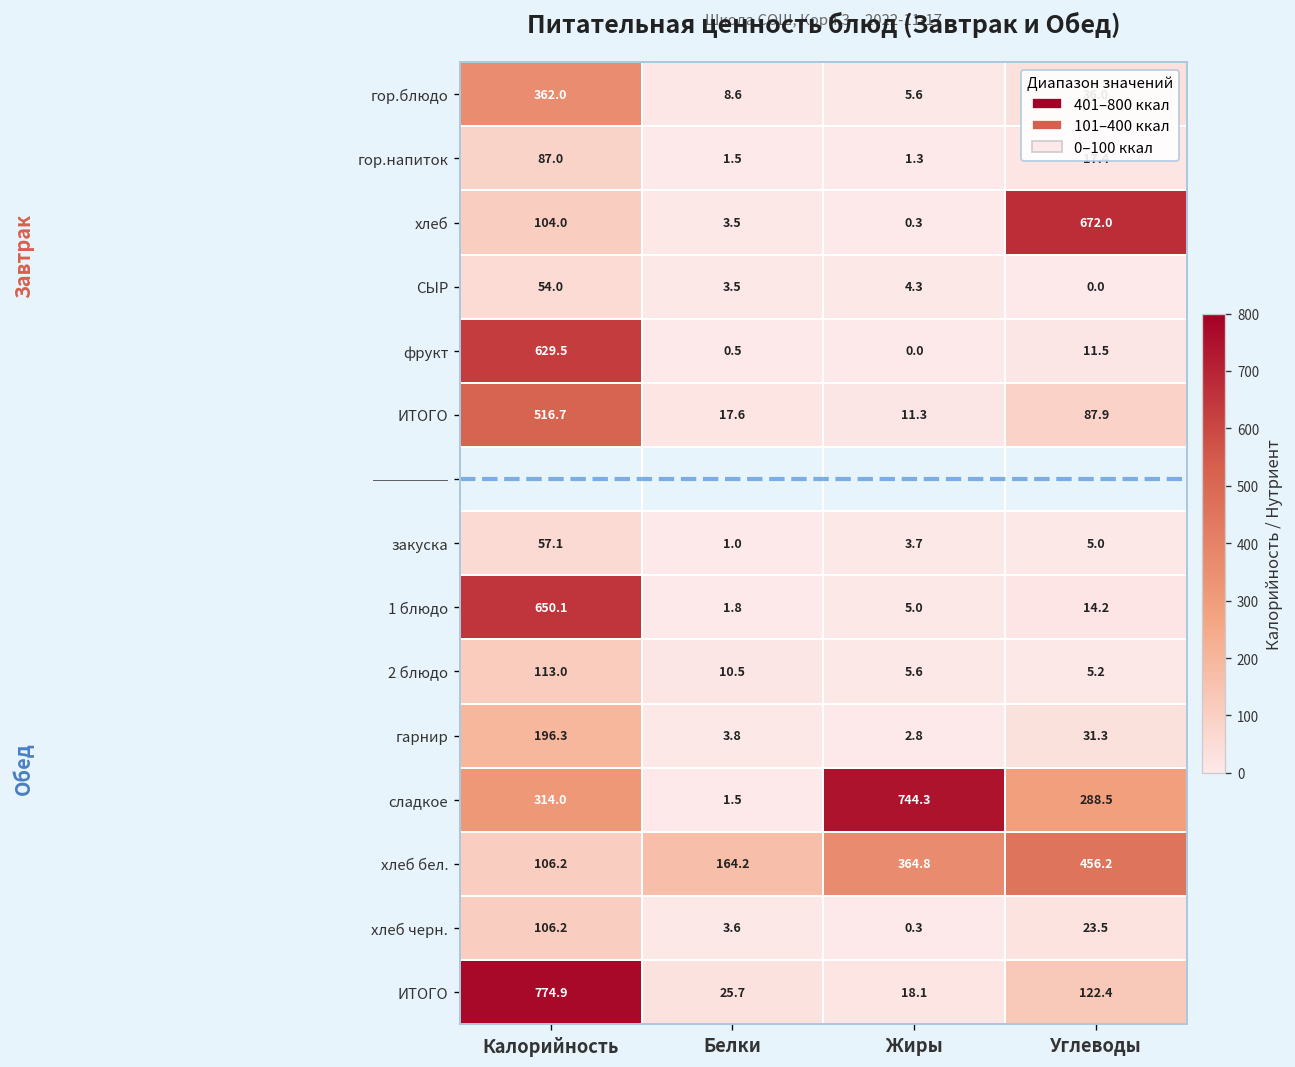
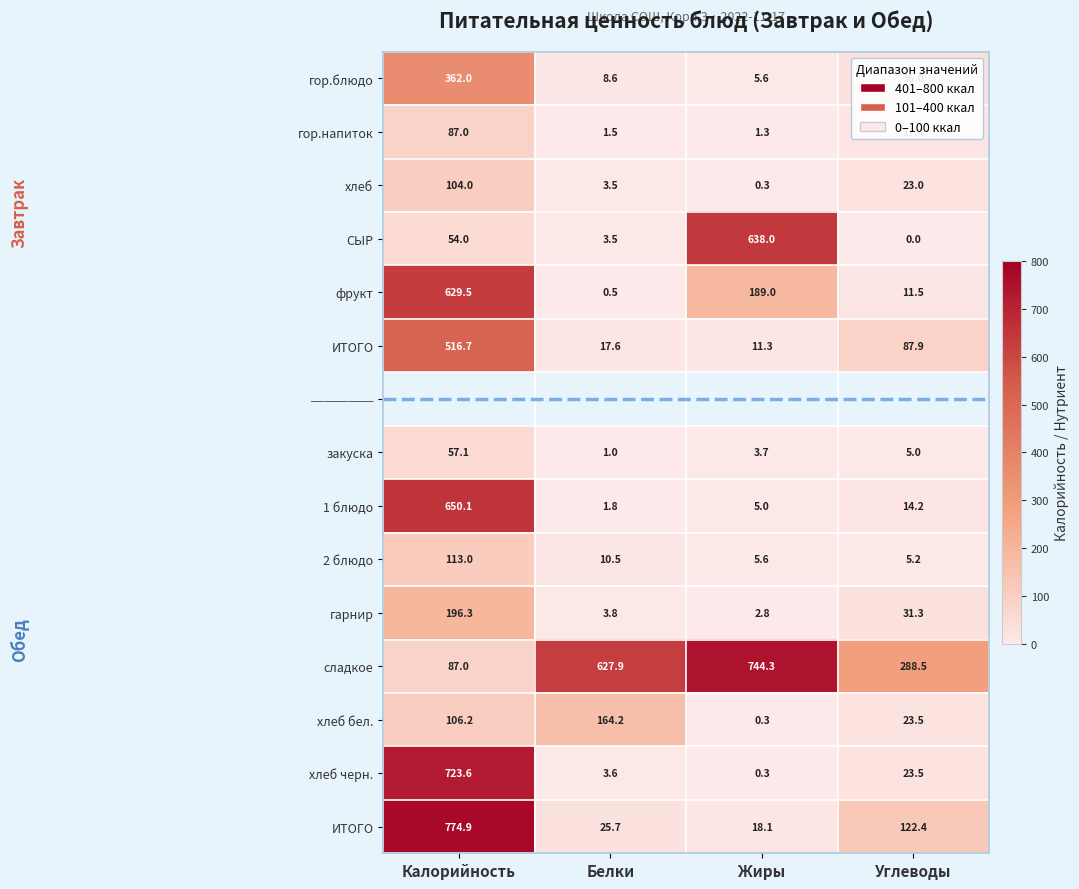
  {
    "гор.блюдо": {
      "Калорийность": 362.0,
      "Белки": 8.6,
      "Жиры": 5.6
    },
    "гор.напиток": {
      "Калорийность": 87.0,
      "Белки": 1.5,
      "Жиры": 1.3
    },
    "хлеб": {
      "Калорийность": 104.0,
      "Белки": 3.5,
      "Жиры": 0.3,
-     "Углеводы": 672.0
+     "Углеводы": 23.0
    },
    "СЫР": {
      "Калорийность": 54.0,
      "Белки": 3.5,
-     "Жиры": 4.3,
+     "Жиры": 638.0,
      "Углеводы": 0.0
    },
    "фрукт": {
      "Калорийность": 629.5,
      "Белки": 0.5,
-     "Жиры": 0.0,
+     "Жиры": 189.0,
      "Углеводы": 11.5
    },
    "закуска": {
      "Калорийность": 57.1,
      "Белки": 1.0,
      "Жиры": 3.7,
      "Углеводы": 5.0
    },
    "1 блюдо": {
      "Калорийность": 650.1,
      "Белки": 1.8,
      "Жиры": 5.0,
      "Углеводы": 14.2
    },
    "2 блюдо": {
      "Калорийность": 113.0,
      "Белки": 10.5,
      "Жиры": 5.6,
      "Углеводы": 5.2
    },
    "гарнир": {
      "Калорийность": 196.3,
      "Белки": 3.8,
      "Жиры": 2.8,
      "Углеводы": 31.3
    },
    "сладкое": {
-     "Калорийность": 314.0,
-     "Белки": 1.5,
+     "Калорийность": 87.0,
+     "Белки": 627.9,
      "Жиры": 744.3,
      "Углеводы": 288.5
    },
    "хлеб бел.": {
      "Калорийность": 106.2,
      "Белки": 164.2,
-     "Жиры": 364.8,
-     "Углеводы": 456.2
+     "Жиры": 0.3,
+     "Углеводы": 23.5
    },
    "хлеб черн.": {
-     "Калорийность": 106.2,
+     "Калорийность": 723.6,
      "Белки": 3.6,
      "Жиры": 0.3,
      "Углеводы": 23.5
    }
  }
